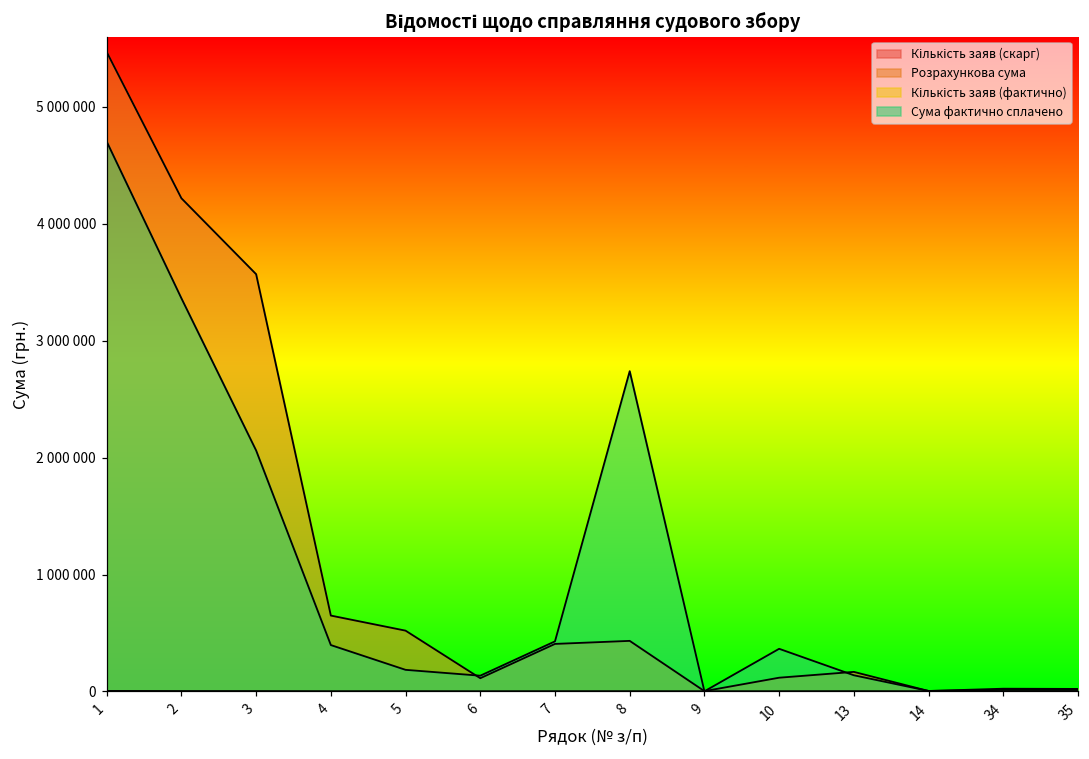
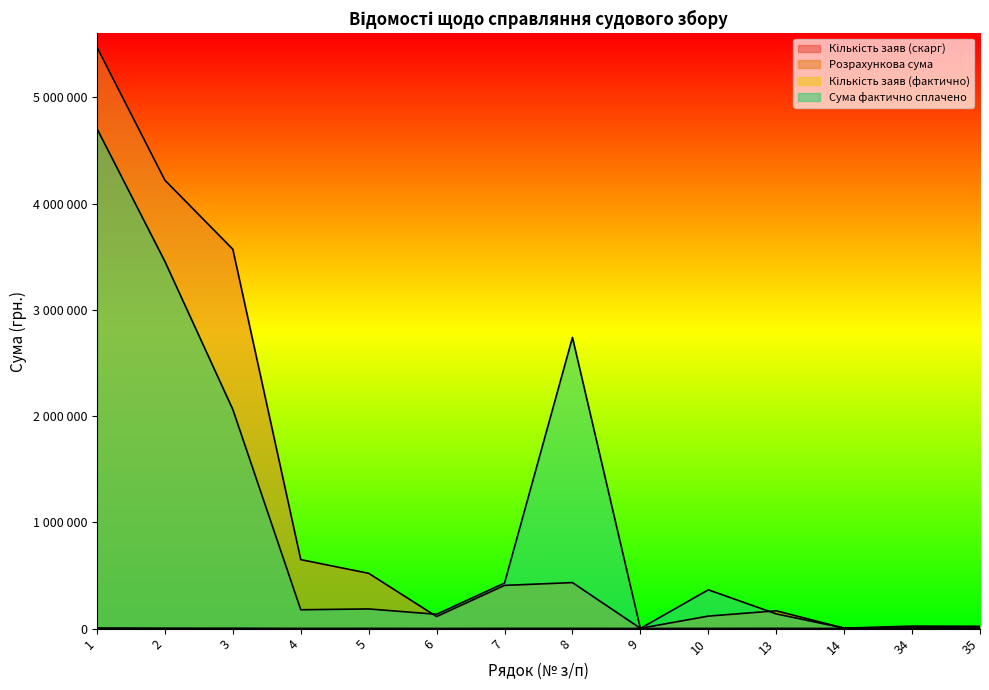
  {
    "Сума фактично сплачено": {
      "1": 4700000,
-     "2": 3360000,
+     "2": 3450000,
      "3": 2060000,
-     "4": 400000,
+     "4": 180000,
      "5": 190000,
      "8": 2740000,
      "10": 370000,
      "13": 140000
    }
  }
